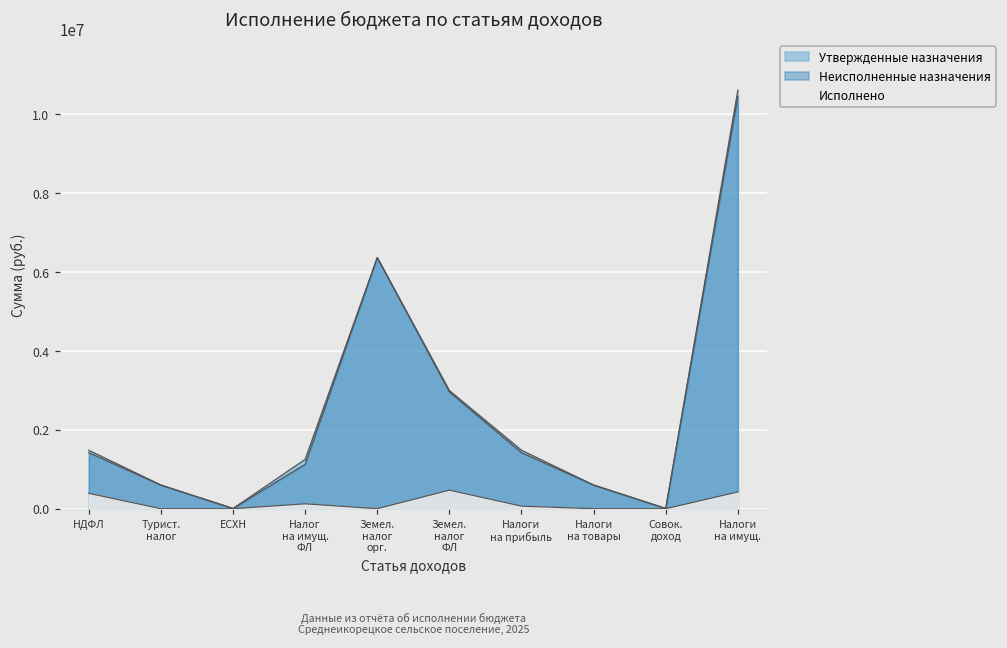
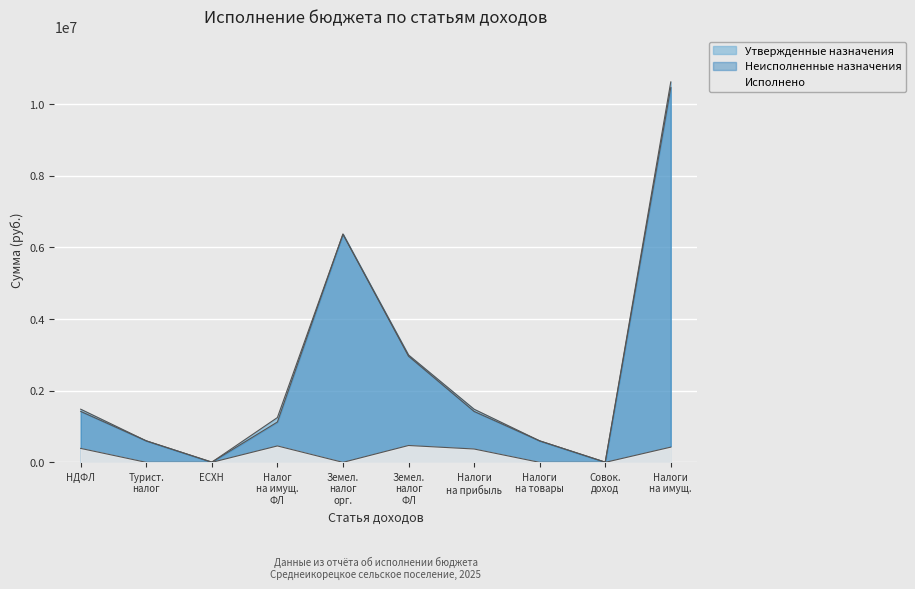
  {
    "Исполнено": {
      "НДФЛ": 400000,
      "Турист. налог": 0,
-     "Налог на имущ. ФЛ": 100000,
+     "Налог на имущ. ФЛ": 500000,
      "Земел. налог орг.": 0,
      "Земел. налог ФЛ": 500000,
-     "Налоги на прибыль": 100000,
+     "Налоги на прибыль": 400000,
      "Налоги на товары": 0,
      "Налоги на имущ.": 400000
    }
  }
